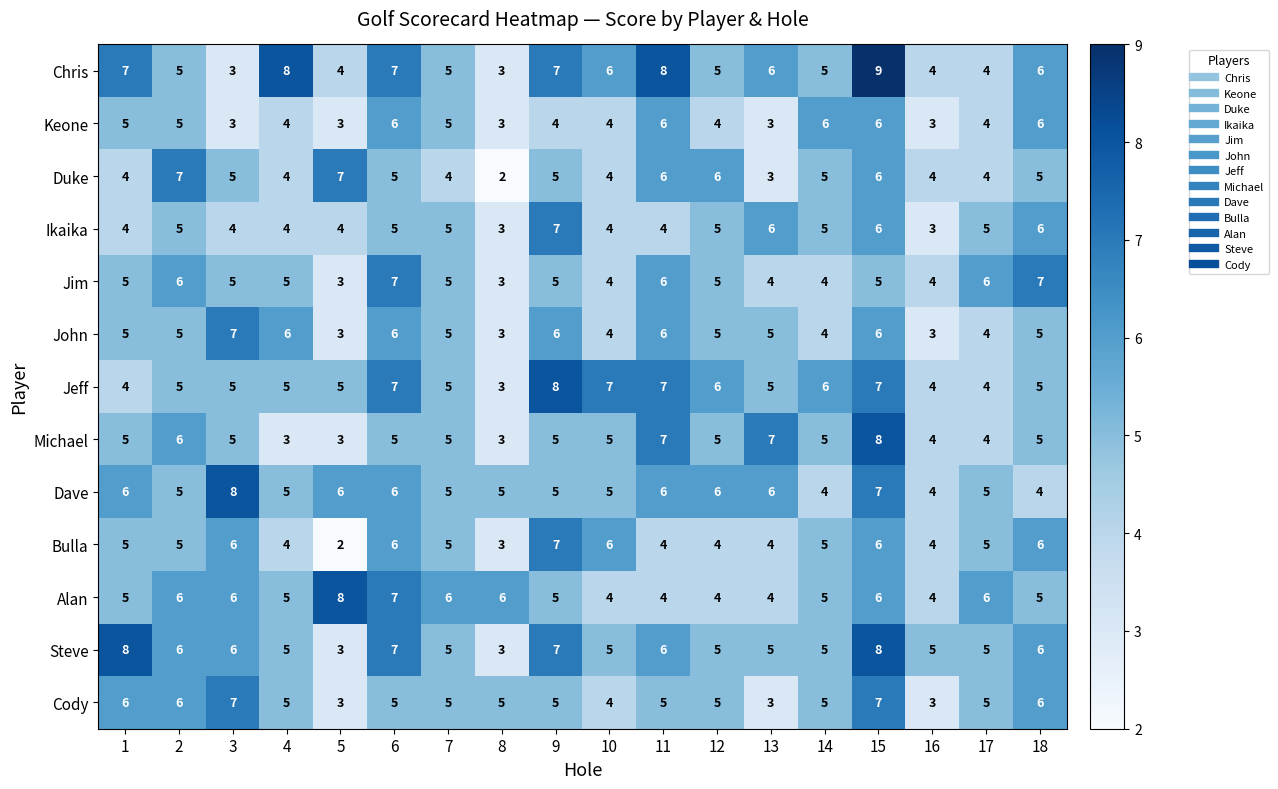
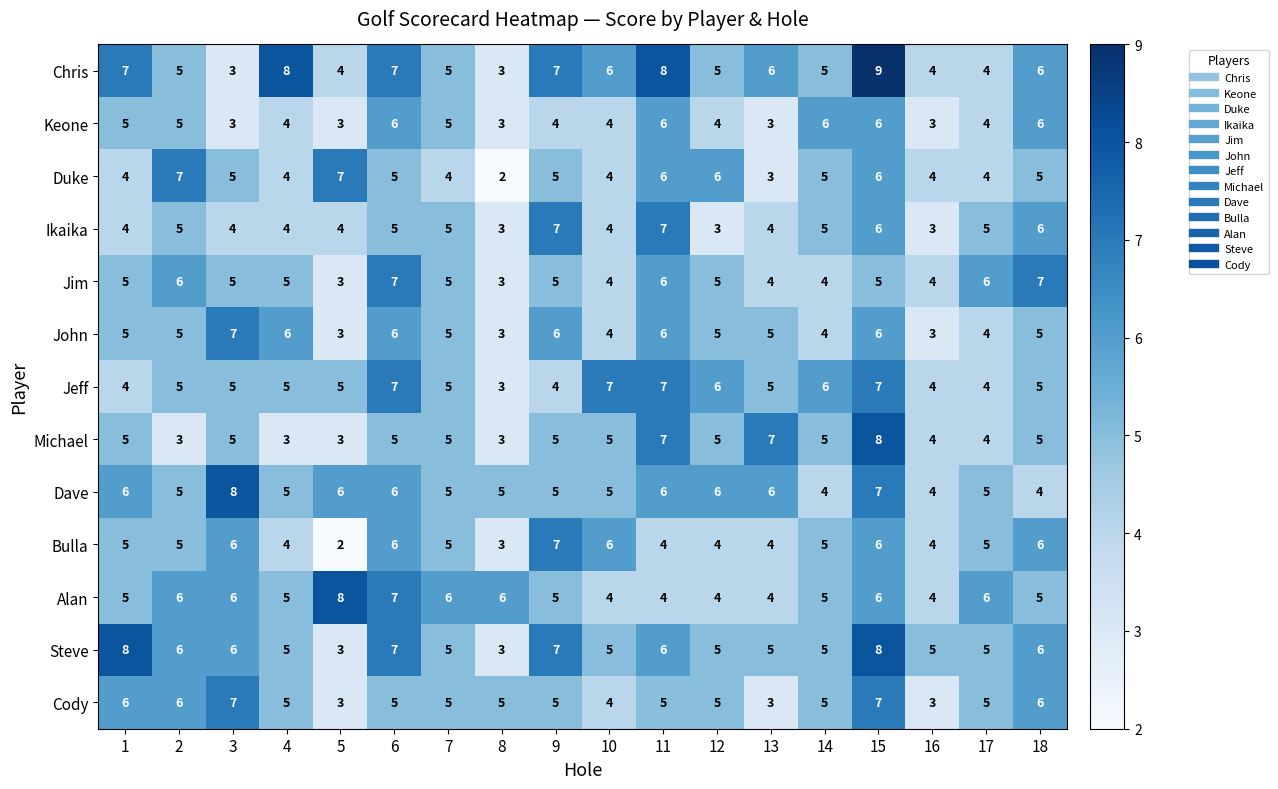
  {
    "Ikaika": {
      "1": 4,
      "2": 5,
      "3": 4,
      "4": 4,
      "5": 4,
      "6": 5,
      "7": 5,
      "8": 3,
      "9": 7,
      "10": 4,
-     "11": 4,
-     "12": 5,
-     "13": 6,
+     "11": 7,
+     "12": 3,
+     "13": 4,
      "14": 5,
      "15": 6,
      "16": 3,
      "17": 5,
      "18": 6
    },
    "Jeff": {
      "1": 4,
      "2": 5,
      "3": 5,
      "4": 5,
      "5": 5,
      "6": 7,
      "7": 5,
      "8": 3,
-     "9": 8,
+     "9": 4,
      "10": 7,
      "11": 7,
      "12": 6,
      "13": 5,
      "14": 6,
      "15": 7,
      "16": 4,
      "17": 4,
      "18": 5
    },
    "Michael": {
      "1": 5,
-     "2": 6,
+     "2": 3,
      "3": 5,
      "4": 3,
      "5": 3,
      "6": 5,
      "7": 5,
      "8": 3,
      "9": 5,
      "10": 5,
      "11": 7,
      "12": 5,
      "13": 7,
      "14": 5,
      "15": 8,
      "16": 4,
      "17": 4,
      "18": 5
    }
  }
